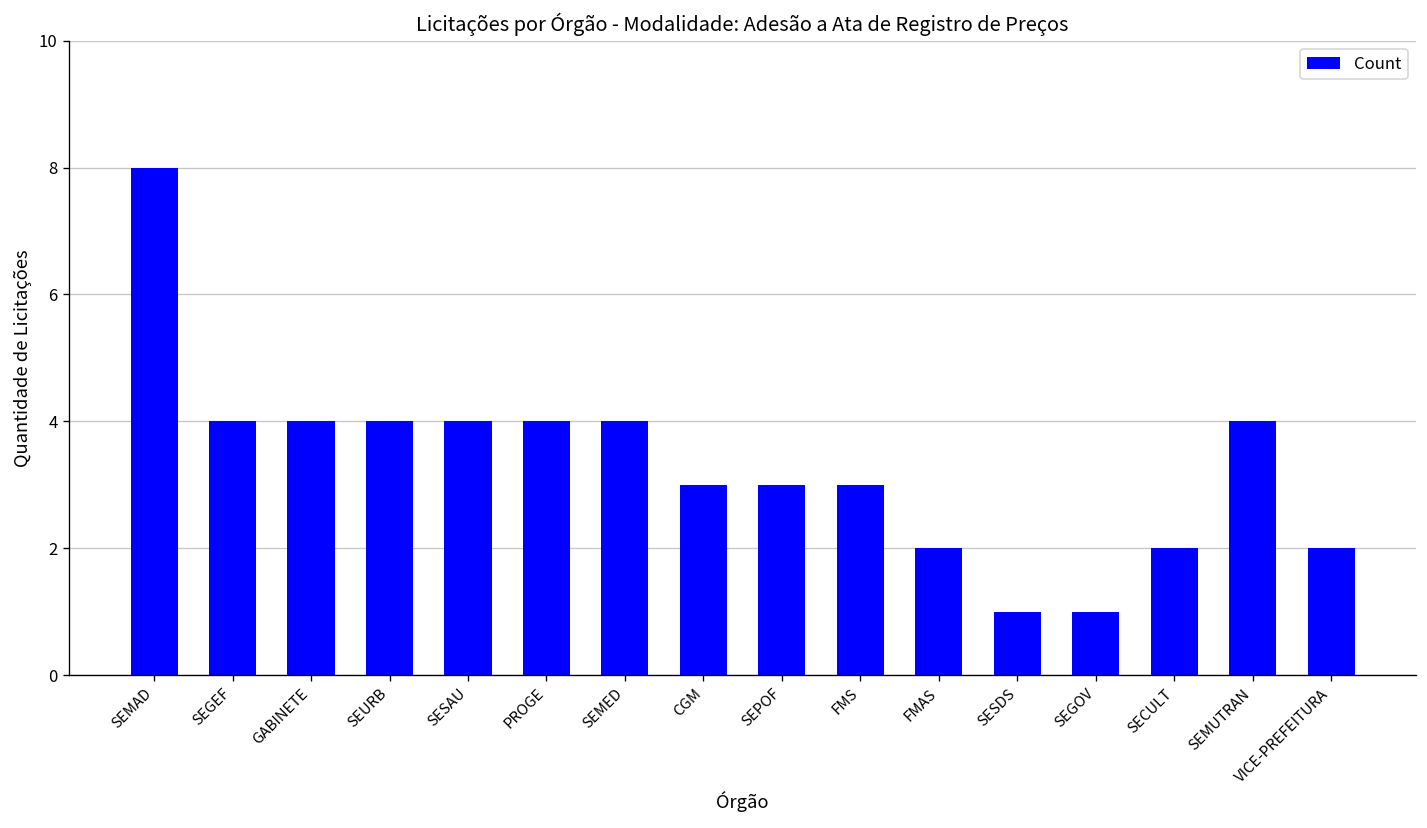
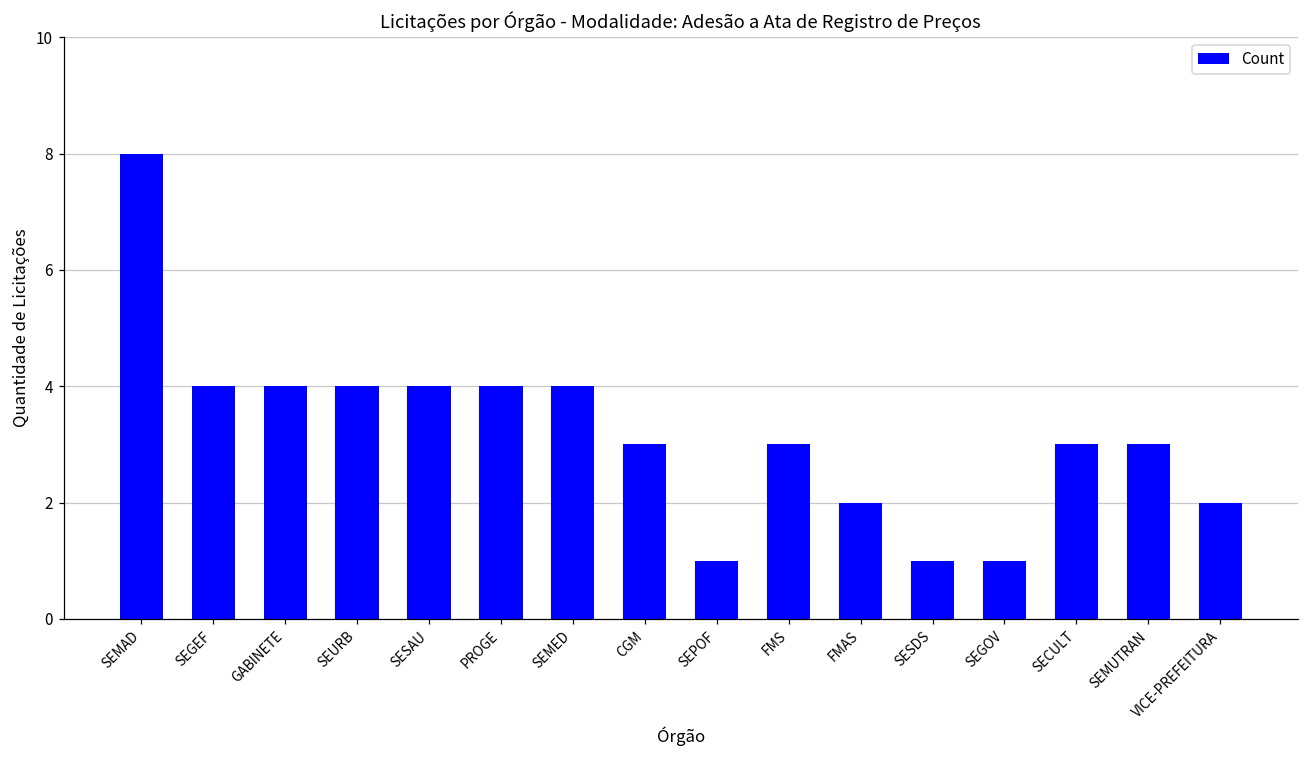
  {
    "SEMAD": 8,
    "SEGEF": 4,
    "GABINETE": 4,
    "SEURB": 4,
    "SESAU": 4,
    "PROGE": 4,
    "SEMED": 4,
    "CGM": 3,
-   "SEPOF": 3,
+   "SEPOF": 1,
    "FMS": 3,
    "FMAS": 2,
    "SESDS": 1,
    "SEGOV": 1,
-   "SECULT": 2,
-   "SEMUTRAN": 4,
+   "SECULT": 3,
+   "SEMUTRAN": 3,
    "VICE-PREFEITURA": 2
  }
